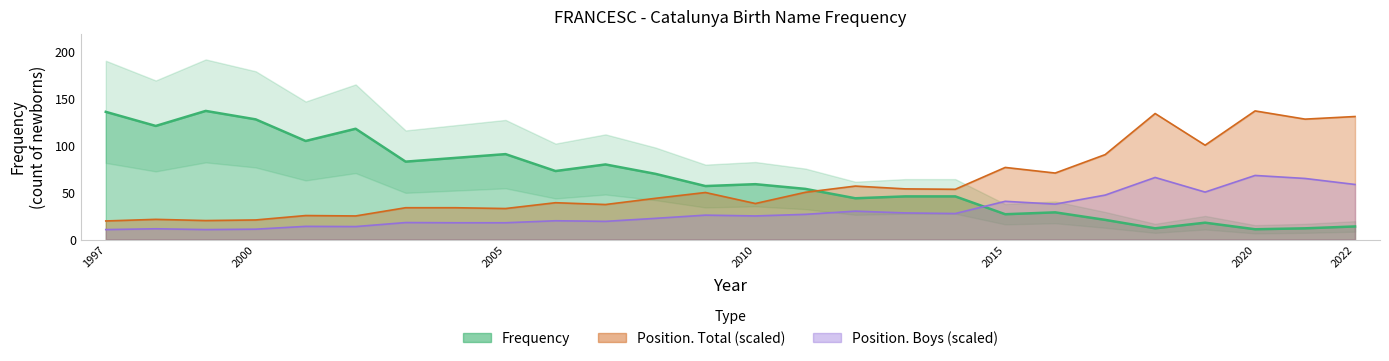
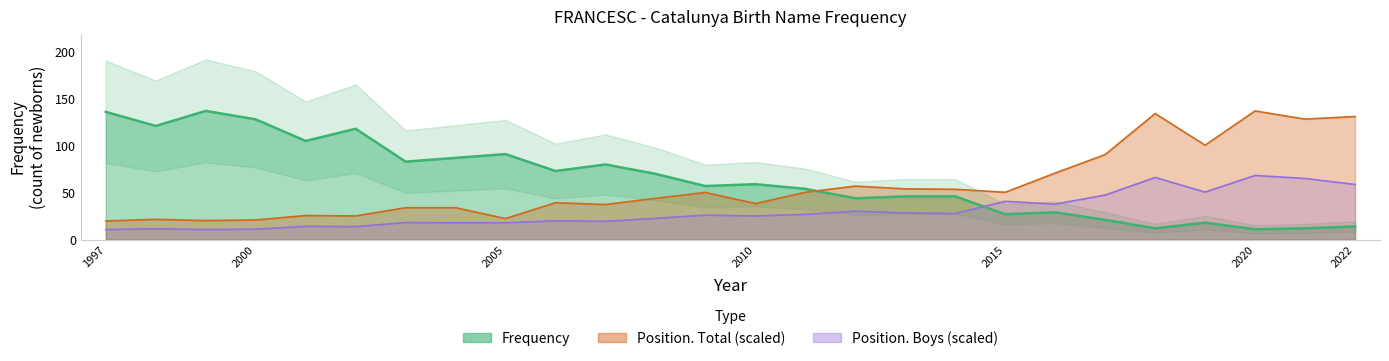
  {
    "Position. Total (scaled)": {
      "1997": 20,
      "2000": 20,
-     "2005": 30,
+     "2005": 20,
      "2010": 40,
-     "2015": 80,
+     "2015": 50,
      "2020": 140,
      "2022": 130
    }
  }
